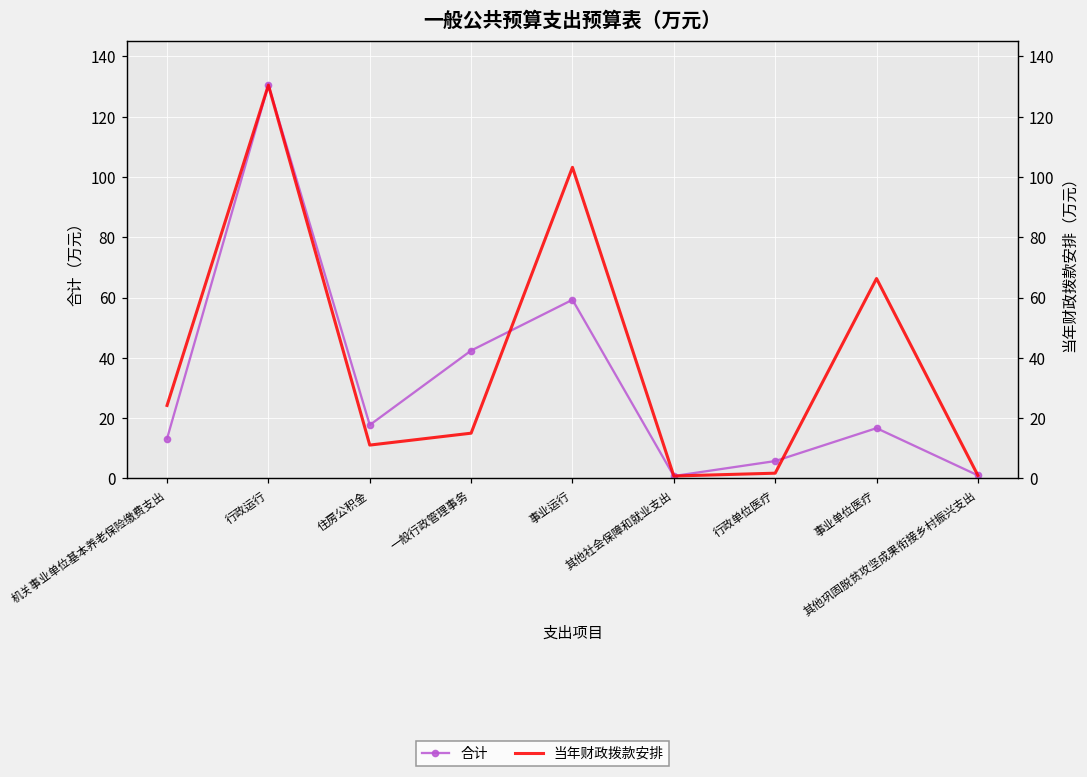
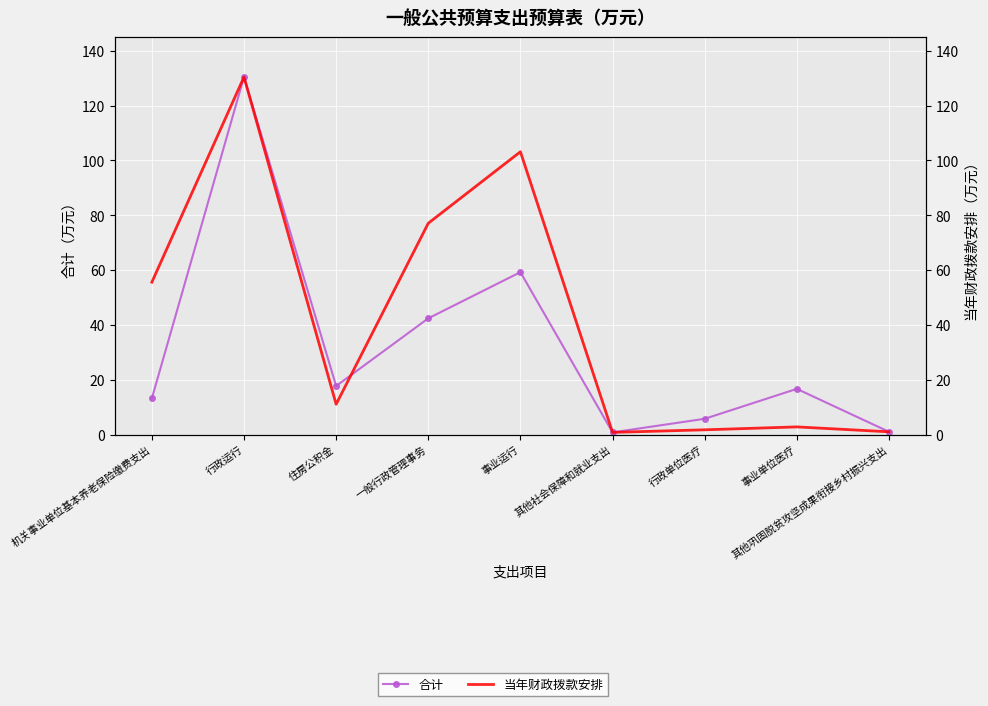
  {
    "合计": {
      "机关事业单位基本养老保险缴费支出": 13,
      "行政运行": 130,
      "住房公积金": 18,
      "一般行政管理事务": 42,
      "事业运行": 59,
      "其他社会保障和就业支出": 1,
      "行政单位医疗": 6,
      "事业单位医疗": 17,
      "其他巩固脱贫攻坚成果衔接乡村振兴支出": 1
    },
    "当年财政拨款安排": {
-     "机关事业单位基本养老保险缴费支出": 24,
+     "机关事业单位基本养老保险缴费支出": 56,
      "行政运行": 130,
      "住房公积金": 11,
-     "一般行政管理事务": 15,
+     "一般行政管理事务": 77,
      "事业运行": 103,
      "其他社会保障和就业支出": 1,
      "行政单位医疗": 2,
-     "事业单位医疗": 66,
+     "事业单位医疗": 3,
      "其他巩固脱贫攻坚成果衔接乡村振兴支出": 1
    }
  }
